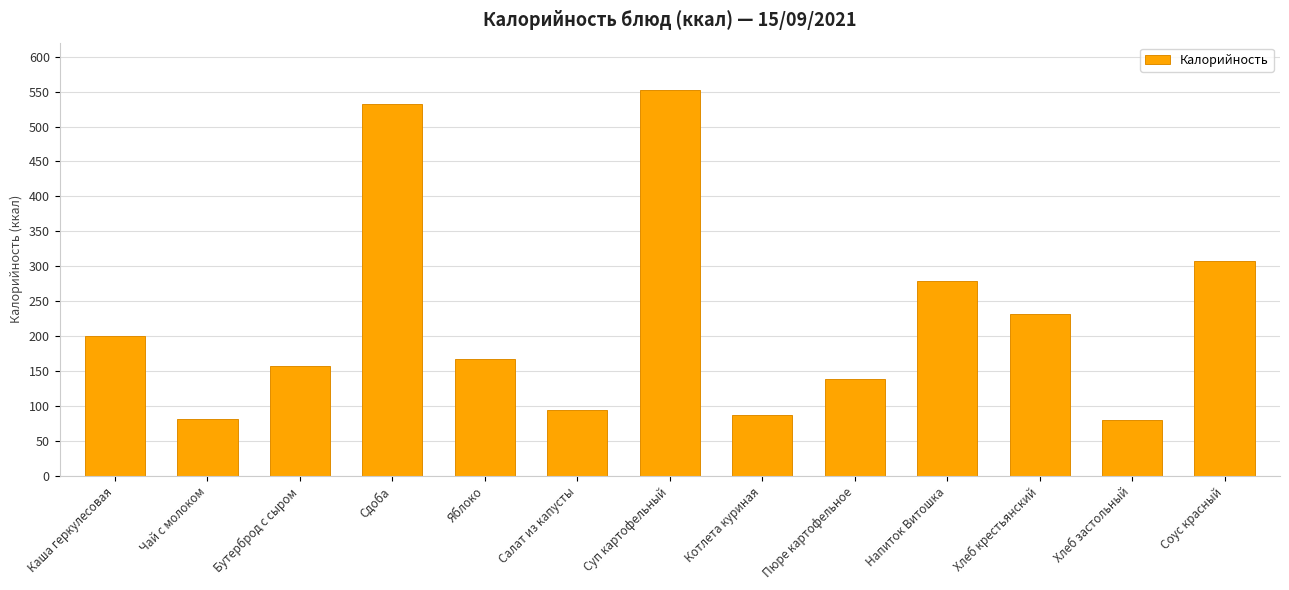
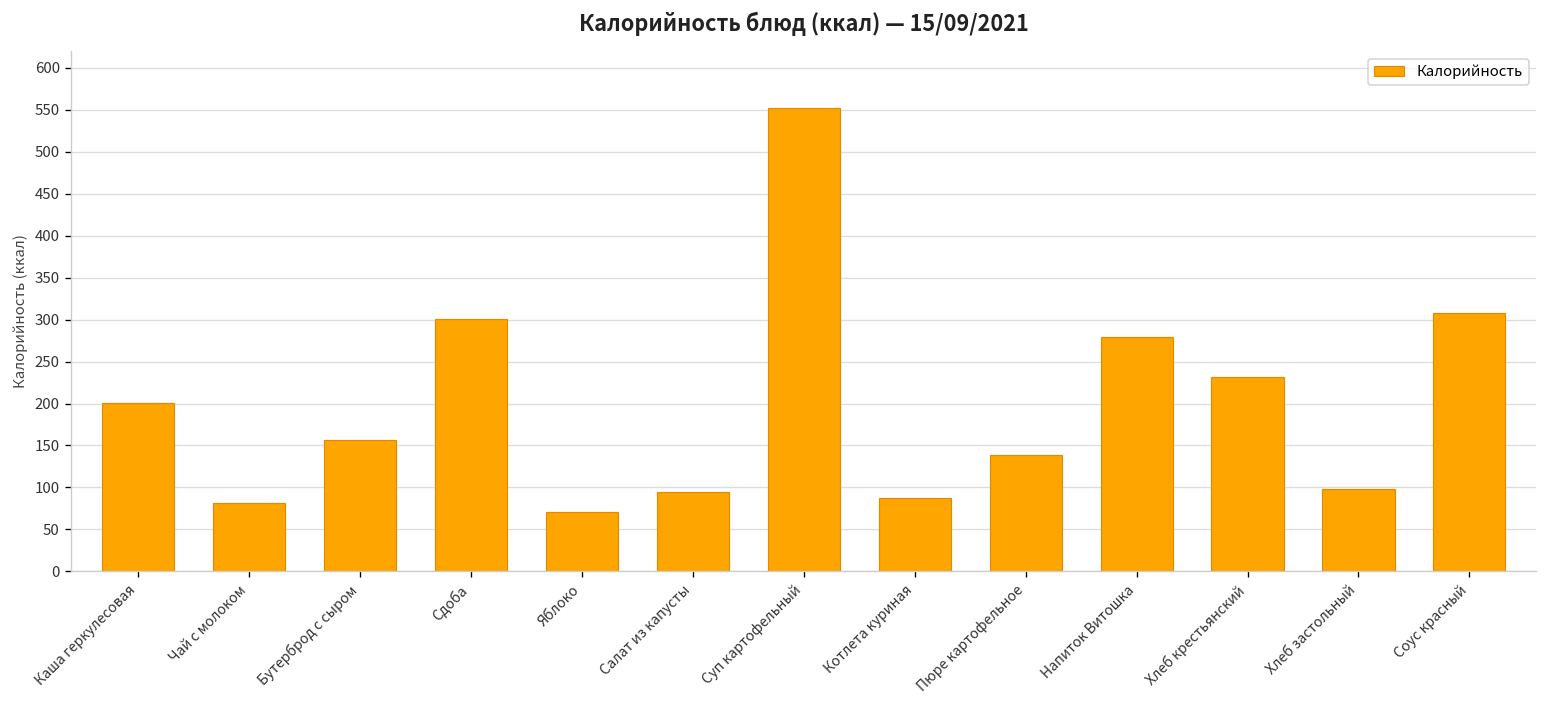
  {
    "Каша геркулесовая": 200,
    "Чай с молоком": 80,
    "Бутерброд с сыром": 160,
-   "Сдоба": 530,
-   "Яблоко": 170,
+   "Сдоба": 300,
+   "Яблоко": 70,
    "Салат из капусты": 100,
    "Суп картофельный": 550,
    "Котлета куриная": 90,
    "Пюре картофельное": 140,
    "Напиток Витошка": 280,
    "Хлеб крестьянский": 230,
-   "Хлеб застольный": 80,
+   "Хлеб застольный": 100,
    "Соус красный": 310
  }
